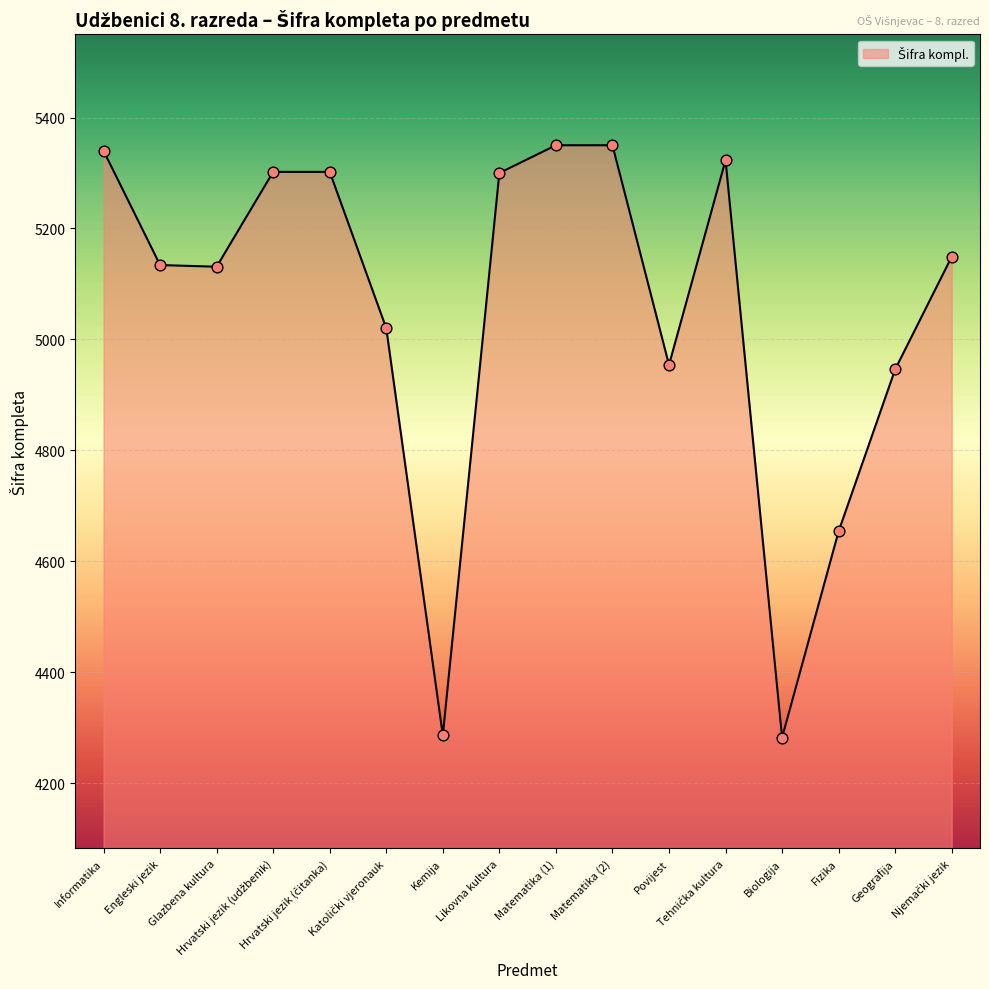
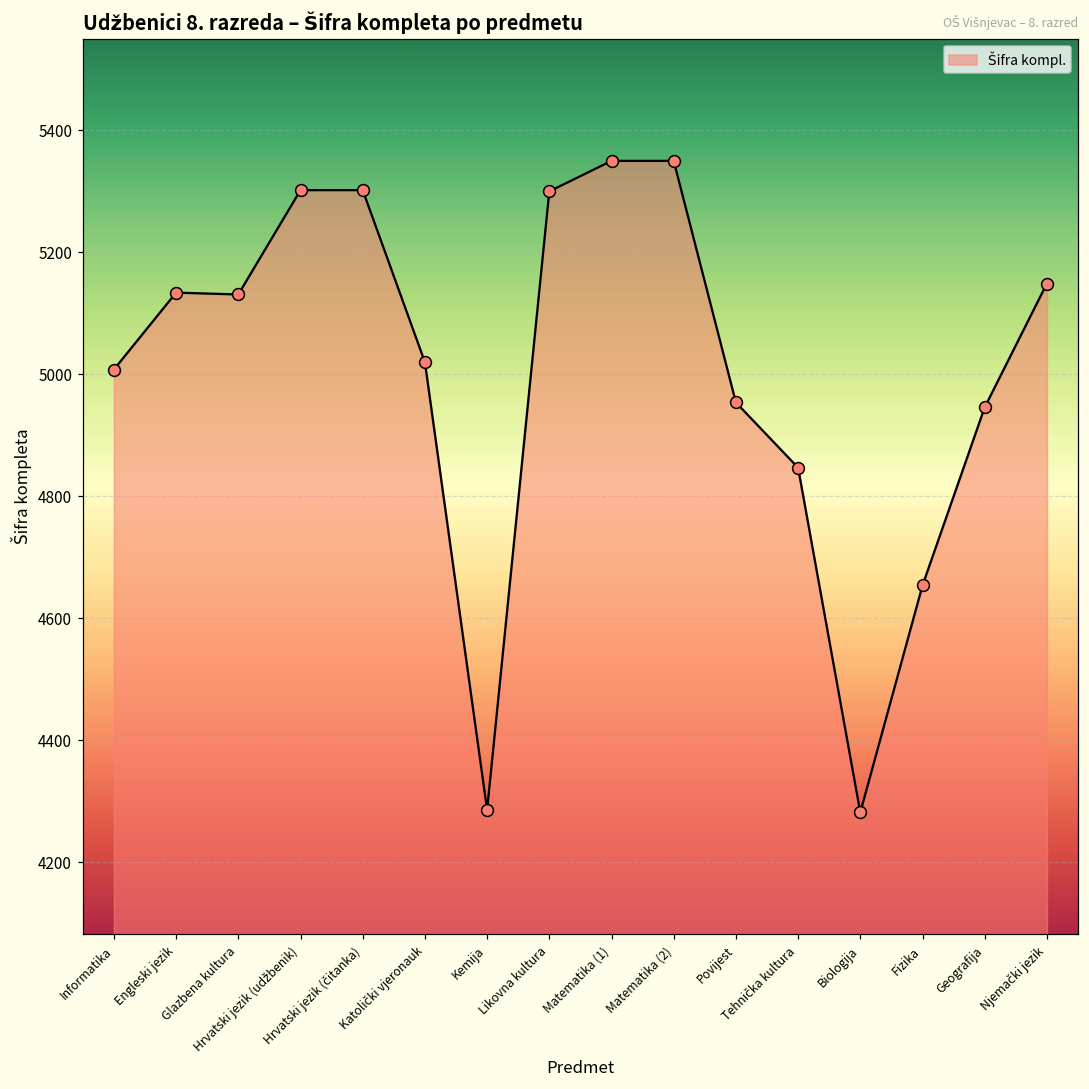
  {
-   "Informatika": 5340,
+   "Informatika": 5010,
    "Engleski jezik": 5130,
    "Glazbena kultura": 5130,
    "Hrvatski jezik (udžbenik)": 5300,
    "Hrvatski jezik (čitanka)": 5300,
    "Katolički vjeronauk": 5020,
    "Kemija": 4290,
    "Likovna kultura": 5300,
    "Matematika (1)": 5350,
    "Matematika (2)": 5350,
    "Povijest": 4950,
-   "Tehnička kultura": 5320,
+   "Tehnička kultura": 4850,
    "Biologija": 4280,
    "Fizika": 4650,
    "Geografija": 4950,
    "Njemački jezik": 5150
  }
